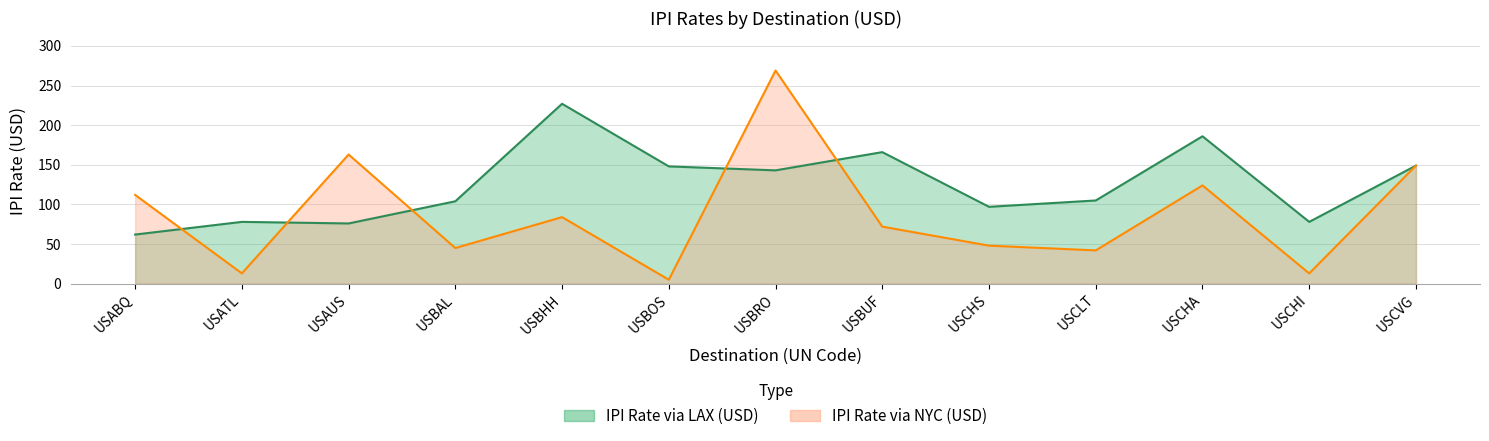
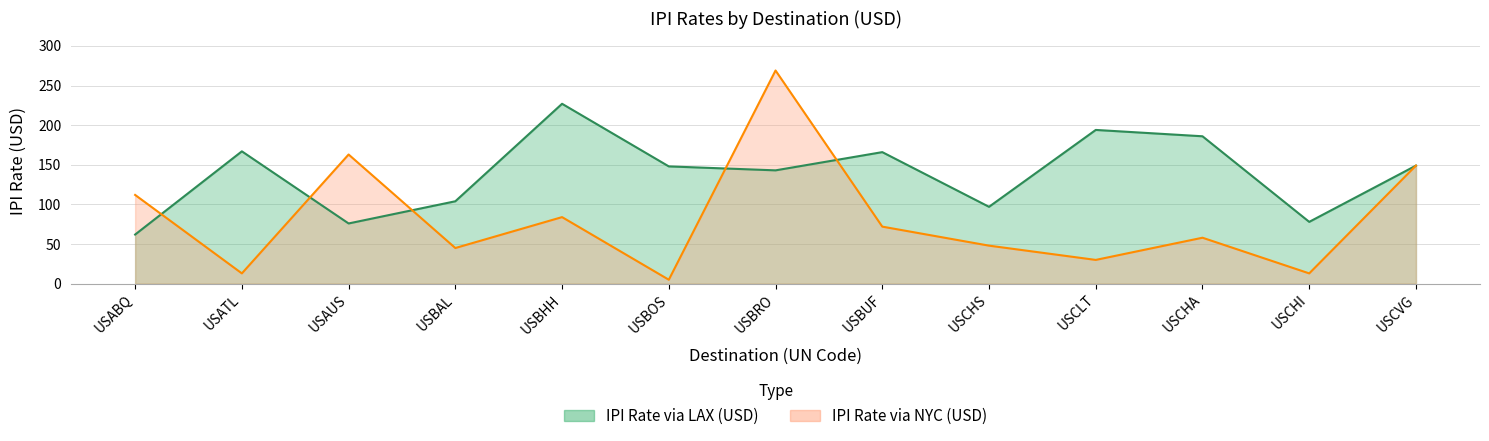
  {
    "IPI Rate via LAX (USD)": {
      "USABQ": 60,
-     "USATL": 80,
+     "USATL": 170,
      "USAUS": 80,
      "USBAL": 100,
      "USBHH": 230,
      "USBOS": 150,
      "USBRO": 140,
      "USBUF": 170,
      "USCHS": 100,
-     "USCLT": 110,
+     "USCLT": 190,
      "USCHA": 190,
      "USCHI": 80
    },
    "IPI Rate via NYC (USD)": {
      "USABQ": 110,
      "USATL": 10,
      "USAUS": 160,
      "USBAL": 50,
      "USBHH": 80,
      "USBOS": 10,
      "USBRO": 270,
      "USBUF": 70,
      "USCHS": 50,
-     "USCLT": 40,
-     "USCHA": 120,
+     "USCLT": 30,
+     "USCHA": 60,
      "USCHI": 10
    }
  }
